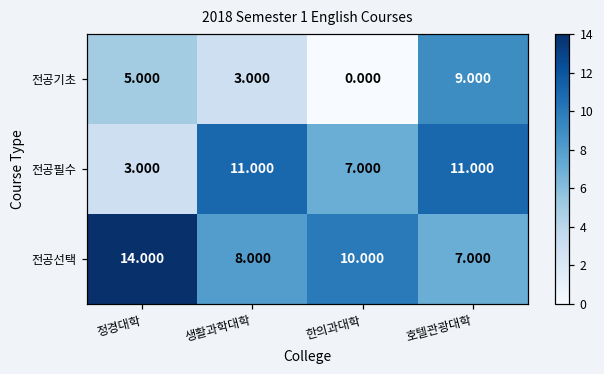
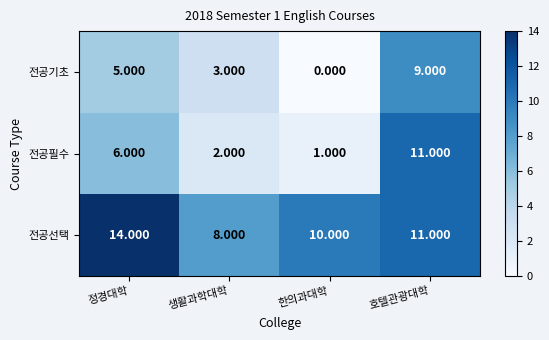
  {
    "전공기초": {
      "정경대학": 5.000,
      "생활과학대학": 3.000,
      "한의과대학": 0.000,
      "호텔관광대학": 9.000
    },
    "전공필수": {
-     "정경대학": 3.000,
-     "생활과학대학": 11.000,
-     "한의과대학": 7.000,
+     "정경대학": 6.000,
+     "생활과학대학": 2.000,
+     "한의과대학": 1.000,
      "호텔관광대학": 11.000
    },
    "전공선택": {
      "정경대학": 14.000,
      "생활과학대학": 8.000,
      "한의과대학": 10.000,
-     "호텔관광대학": 7.000
+     "호텔관광대학": 11.000
    }
  }
